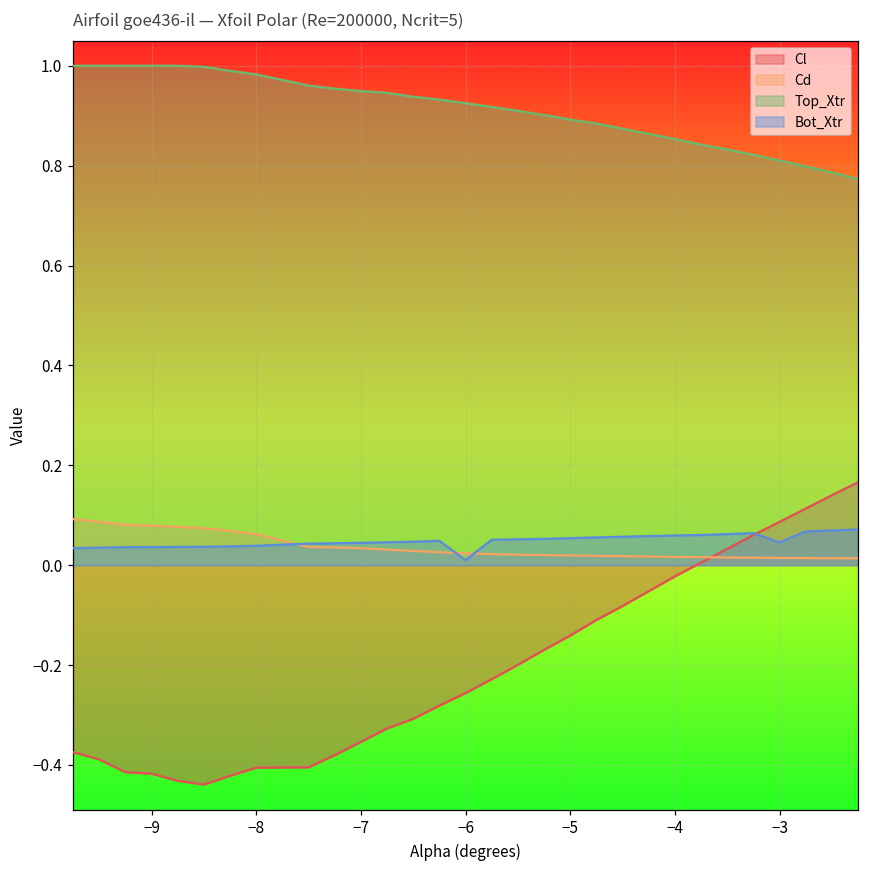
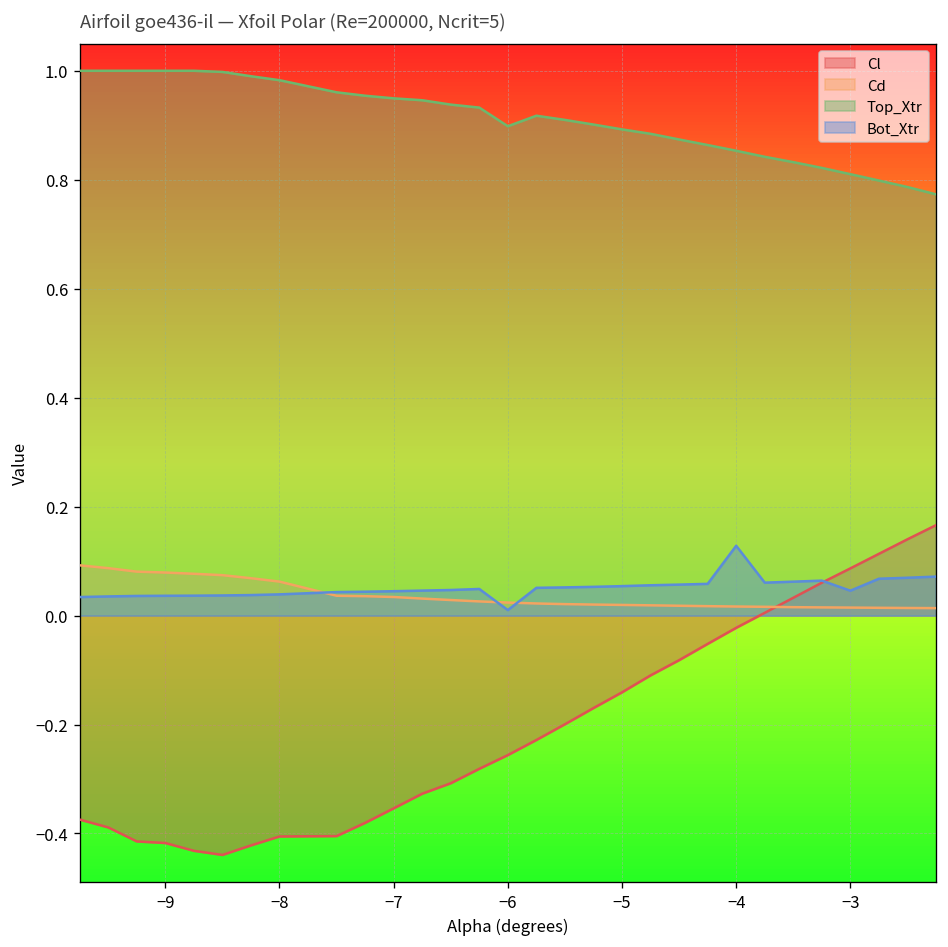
  {
    "Top_Xtr": {
      "−9": 1.00,
      "−8": 0.98,
      "−7": 0.95,
-     "−6": 0.93,
+     "−6": 0.90,
      "−5": 0.89,
      "−4": 0.85,
      "−3": 0.81
    },
    "Bot_Xtr": {
      "−9": 0.04,
      "−8": 0.04,
      "−7": 0.04,
      "−6": 0.01,
      "−5": 0.05,
-     "−4": 0.06,
+     "−4": 0.13,
      "−3": 0.05
    }
  }
